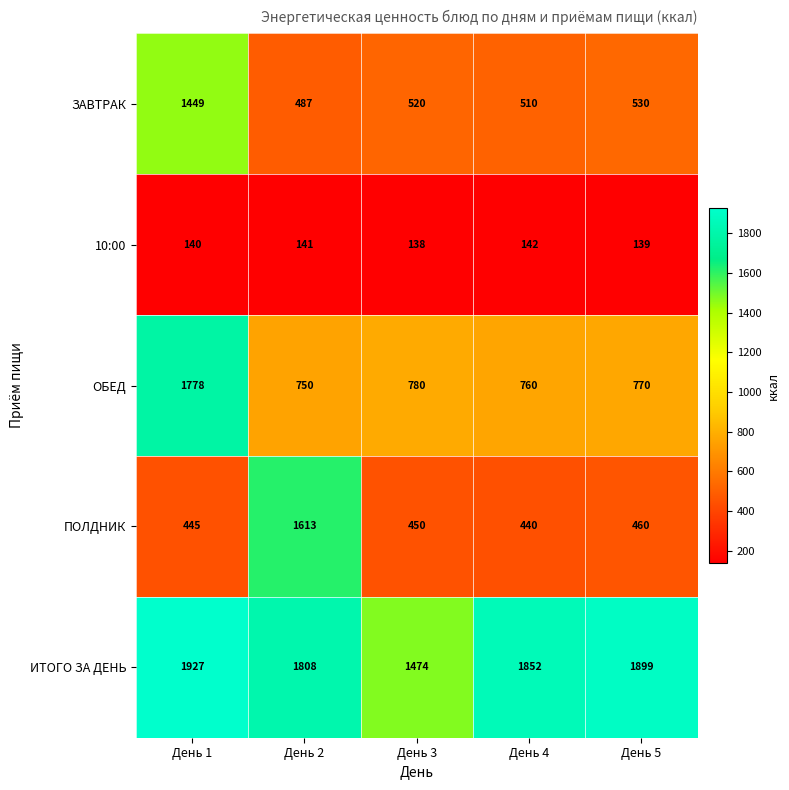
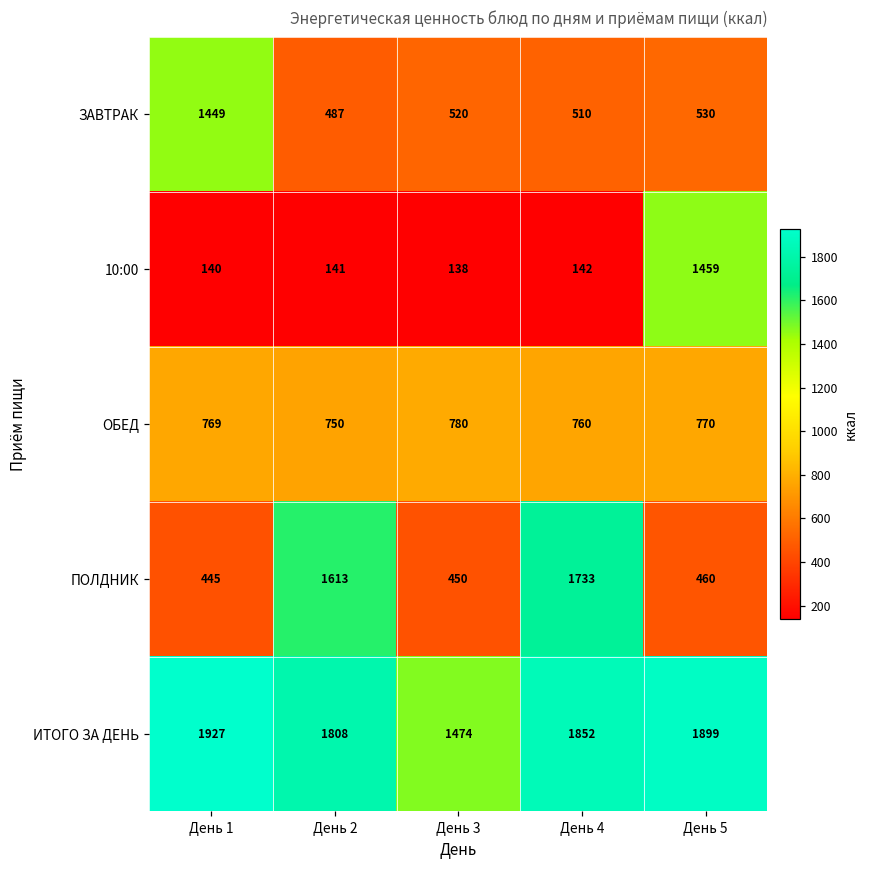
  {
    "ЗАВТРАК": {
      "День 1": 1449,
      "День 2": 487,
      "День 3": 520,
      "День 4": 510,
      "День 5": 530
    },
    "10:00": {
      "День 1": 140,
      "День 2": 141,
      "День 3": 138,
      "День 4": 142,
-     "День 5": 139
+     "День 5": 1459
    },
    "ОБЕД": {
-     "День 1": 1778,
+     "День 1": 769,
      "День 2": 750,
      "День 3": 780,
      "День 4": 760,
      "День 5": 770
    },
    "ПОЛДНИК": {
      "День 1": 445,
      "День 2": 1613,
      "День 3": 450,
-     "День 4": 440,
+     "День 4": 1733,
      "День 5": 460
    },
    "ИТОГО ЗА ДЕНЬ": {
      "День 1": 1927,
      "День 2": 1808,
      "День 3": 1474,
      "День 4": 1852,
      "День 5": 1899
    }
  }
